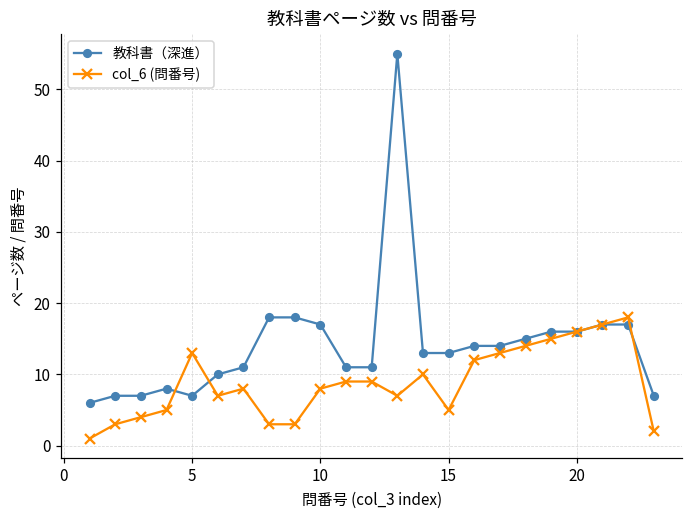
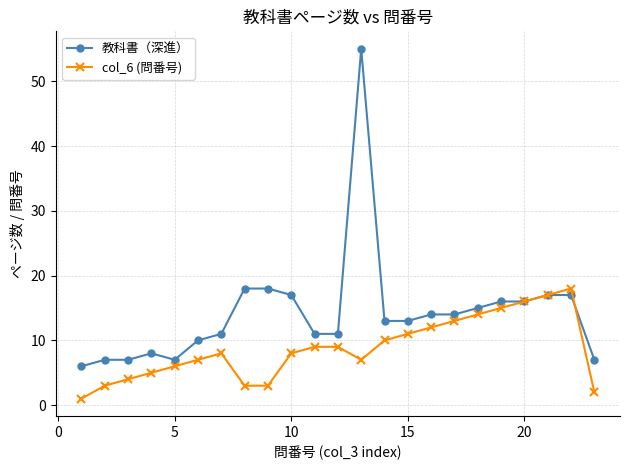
  {
    "教科書（深進）": {
      "5": 7,
      "10": 17,
      "15": 13
    },
    "col_6 (問番号)": {
-     "5": 13,
+     "5": 6,
      "10": 8,
-     "15": 5
+     "15": 11
    }
  }
